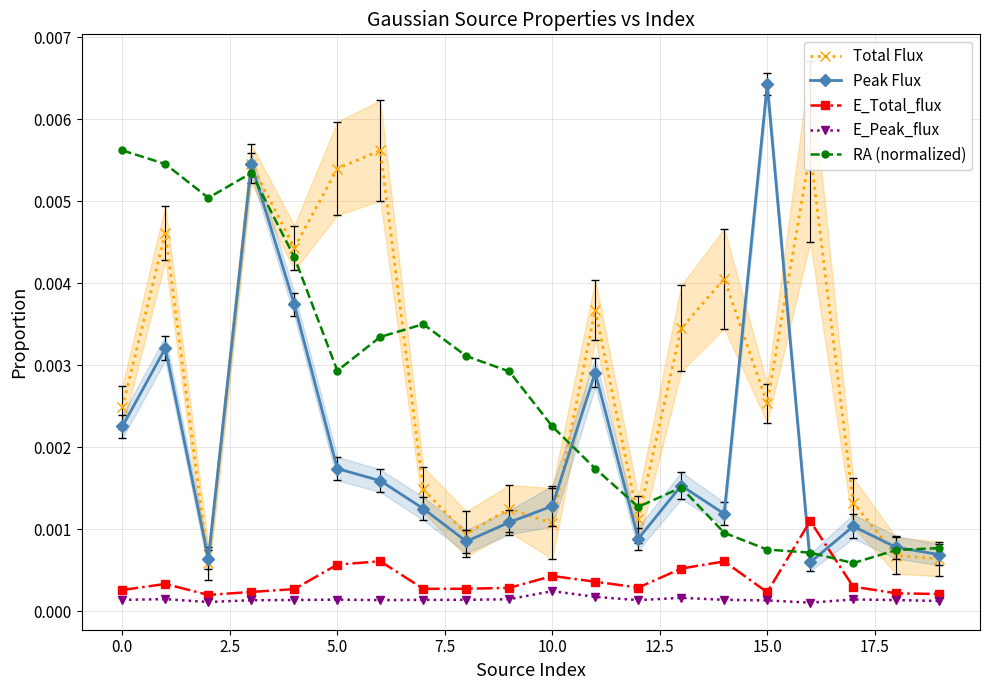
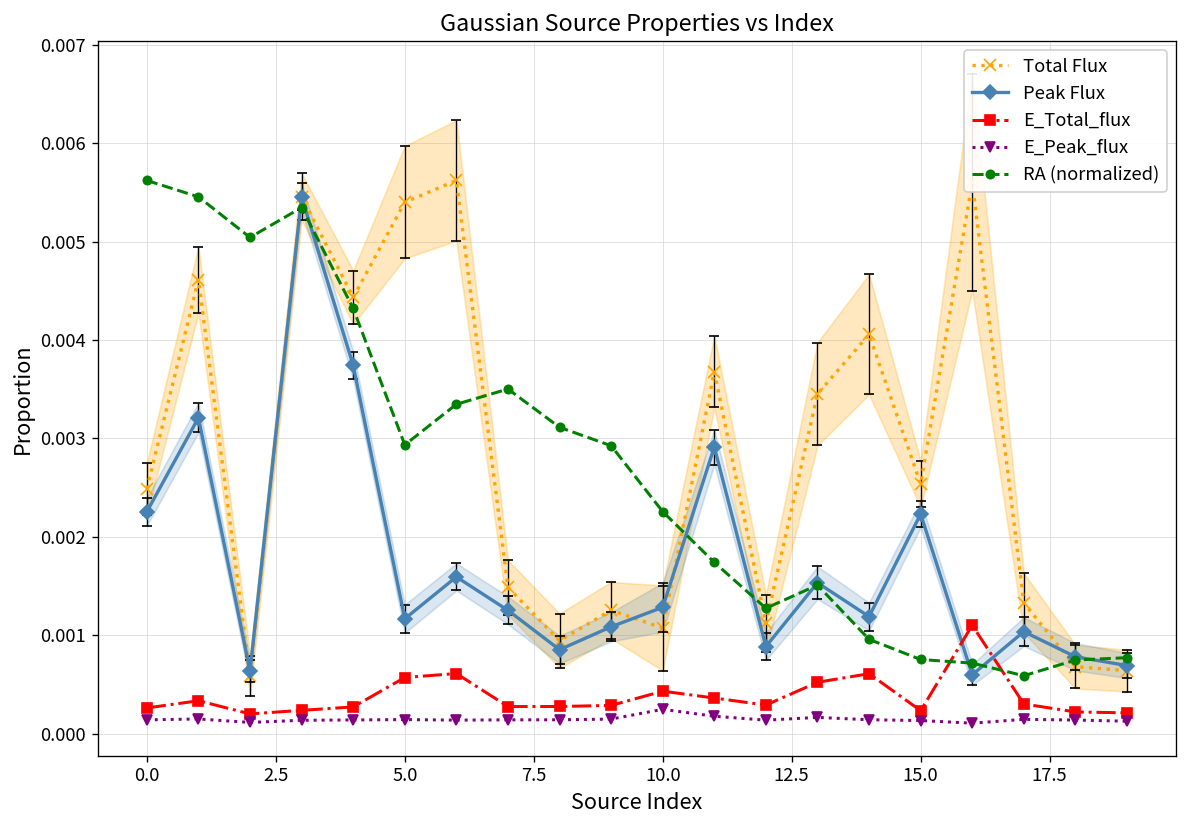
  {
    "Total Flux": {
      "0.0": 0.0025,
      "5.0": 0.0054,
      "10.0": 0.0011,
      "15.0": 0.0025
    },
    "Peak Flux": {
-     "5.0": 0.0017,
+     "5.0": 0.0012,
      "10.0": 0.0013,
-     "15.0": 0.0064
+     "15.0": 0.0022
    },
    "E_Total_flux": {
      "0.0": 0.0003,
      "5.0": 0.0006,
      "10.0": 0.0004,
      "15.0": 0.0002
    },
    "E_Peak_flux": {
      "0.0": 0.0001,
      "5.0": 0.0001,
      "10.0": 0.0002,
      "15.0": 0.0001
    },
    "RA (normalized)": {
      "0.0": 0.0056,
      "5.0": 0.0029,
      "10.0": 0.0023,
      "15.0": 0.0008
    }
  }
